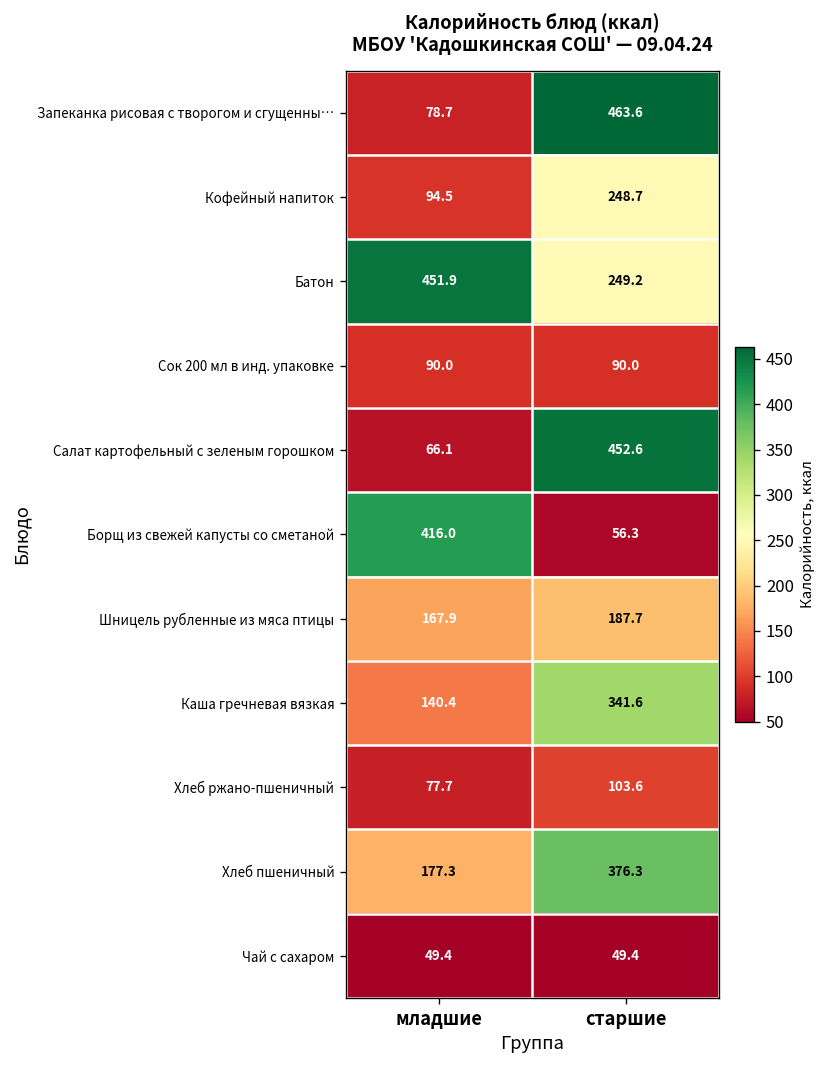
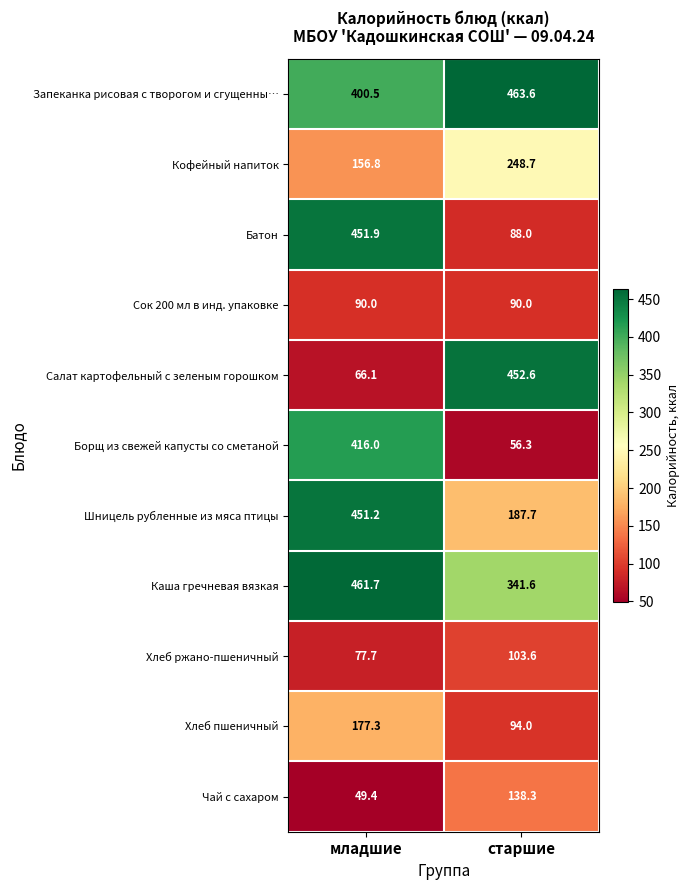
  {
    "Запеканка рисовая с творогом и сгущенны…": {
-     "младшие": 78.7,
+     "младшие": 400.5,
      "старшие": 463.6
    },
    "Кофейный напиток": {
-     "младшие": 94.5,
+     "младшие": 156.8,
      "старшие": 248.7
    },
    "Батон": {
      "младшие": 451.9,
-     "старшие": 249.2
+     "старшие": 88.0
    },
    "Сок 200 мл в инд. упаковке": {
      "младшие": 90.0,
      "старшие": 90.0
    },
    "Салат картофельный с зеленым горошком": {
      "младшие": 66.1,
      "старшие": 452.6
    },
    "Борщ из свежей капусты со сметаной": {
      "младшие": 416.0,
      "старшие": 56.3
    },
    "Шницель рубленные из мяса птицы": {
-     "младшие": 167.9,
+     "младшие": 451.2,
      "старшие": 187.7
    },
    "Каша гречневая вязкая": {
-     "младшие": 140.4,
+     "младшие": 461.7,
      "старшие": 341.6
    },
    "Хлеб ржано-пшеничный": {
      "младшие": 77.7,
      "старшие": 103.6
    },
    "Хлеб пшеничный": {
      "младшие": 177.3,
-     "старшие": 376.3
+     "старшие": 94.0
    },
    "Чай с сахаром": {
      "младшие": 49.4,
-     "старшие": 49.4
+     "старшие": 138.3
    }
  }
